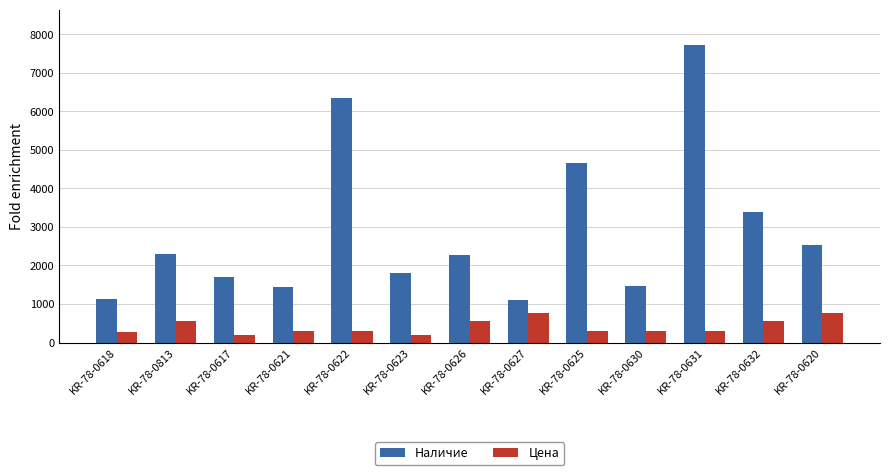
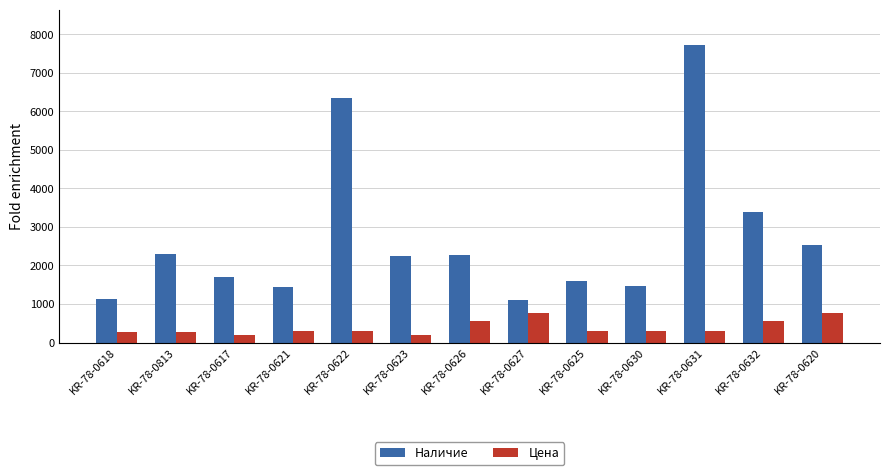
  {
    "Наличие": {
      "KR-78-0618": 1100,
      "KR-78-0813": 2300,
      "KR-78-0617": 1700,
      "KR-78-0621": 1400,
      "KR-78-0622": 6400,
-     "KR-78-0623": 1800,
+     "KR-78-0623": 2200,
      "KR-78-0626": 2300,
      "KR-78-0627": 1100,
-     "KR-78-0625": 4700,
+     "KR-78-0625": 1600,
      "KR-78-0630": 1500,
      "KR-78-0631": 7700,
      "KR-78-0632": 3400,
      "KR-78-0620": 2500
    },
    "Цена": {
      "KR-78-0618": 300,
-     "KR-78-0813": 600,
+     "KR-78-0813": 300,
      "KR-78-0617": 200,
      "KR-78-0621": 300,
      "KR-78-0622": 300,
      "KR-78-0623": 200,
      "KR-78-0626": 500,
      "KR-78-0627": 800,
      "KR-78-0625": 300,
      "KR-78-0630": 300,
      "KR-78-0631": 300,
      "KR-78-0632": 600,
      "KR-78-0620": 800
    }
  }
